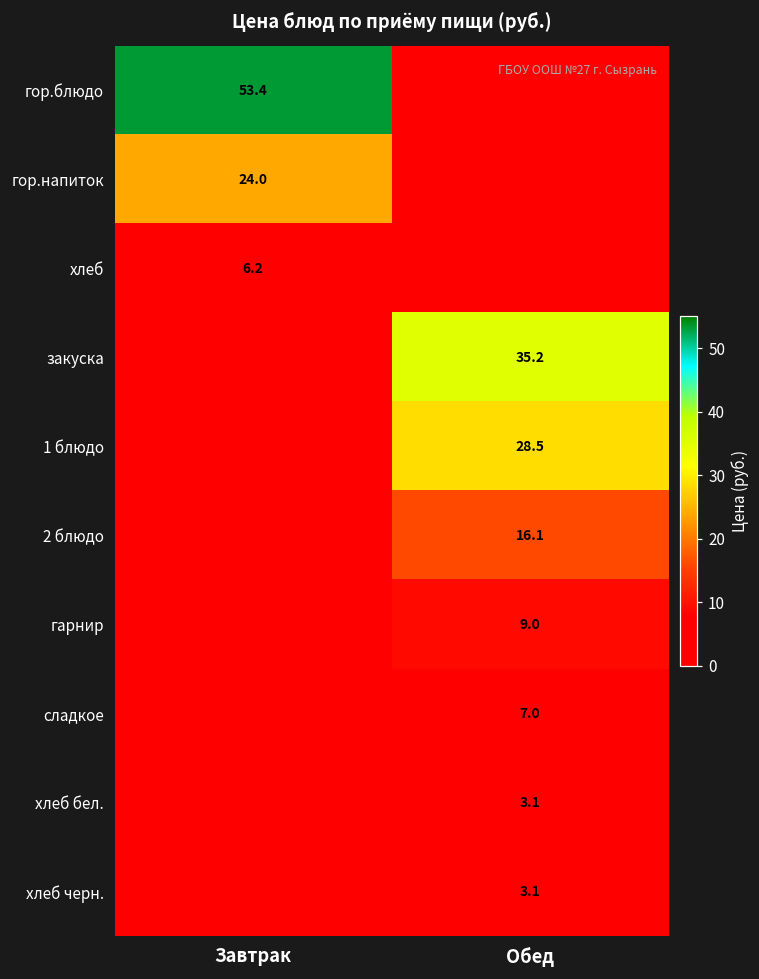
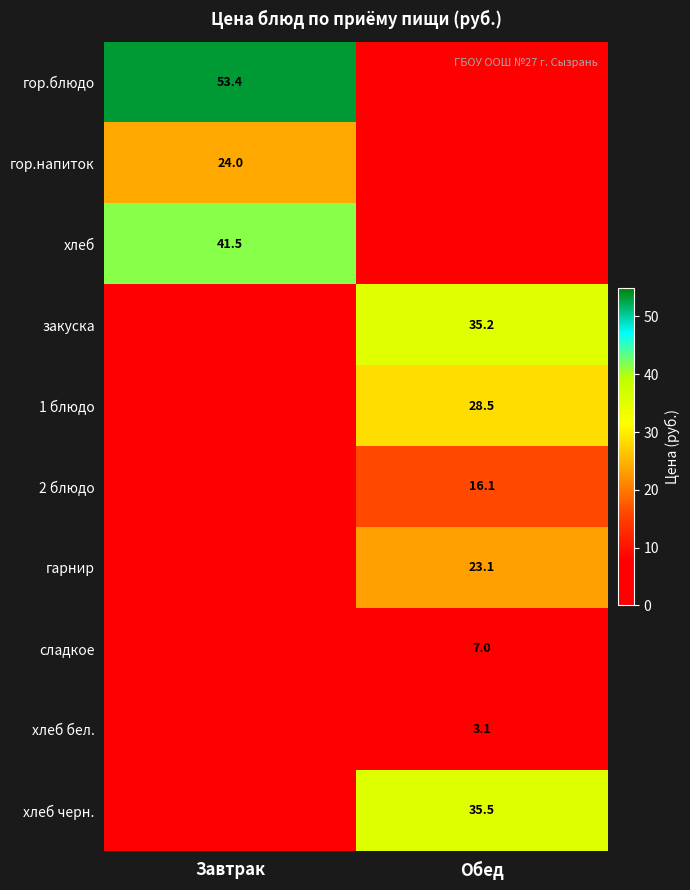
  {
    "гор.блюдо": {
      "Завтрак": 53.4,
      "Обед": 27
    },
    "гор.напиток": {
      "Завтрак": 24.0
    },
    "хлеб": {
-     "Завтрак": 6.2
+     "Завтрак": 41.5
    },
    "закуска": {
      "Обед": 35.2
    },
    "1 блюдо": {
      "Обед": 28.5
    },
    "2 блюдо": {
      "Обед": 16.1
    },
    "гарнир": {
-     "Обед": 9.0
+     "Обед": 23.1
    },
    "сладкое": {
      "Обед": 7.0
    },
    "хлеб бел.": {
      "Обед": 3.1
    },
    "хлеб черн.": {
-     "Обед": 3.1
+     "Обед": 35.5
    }
  }
